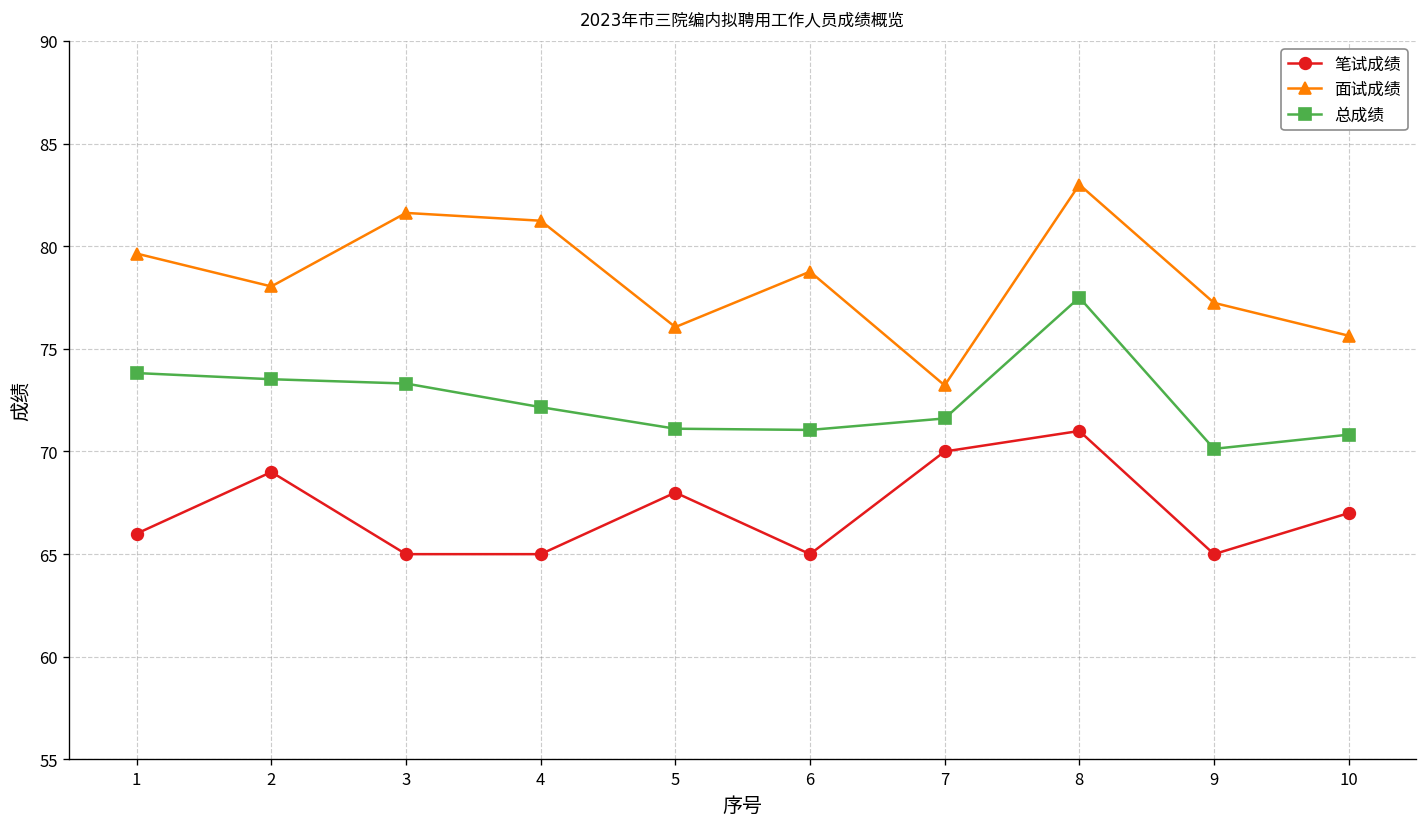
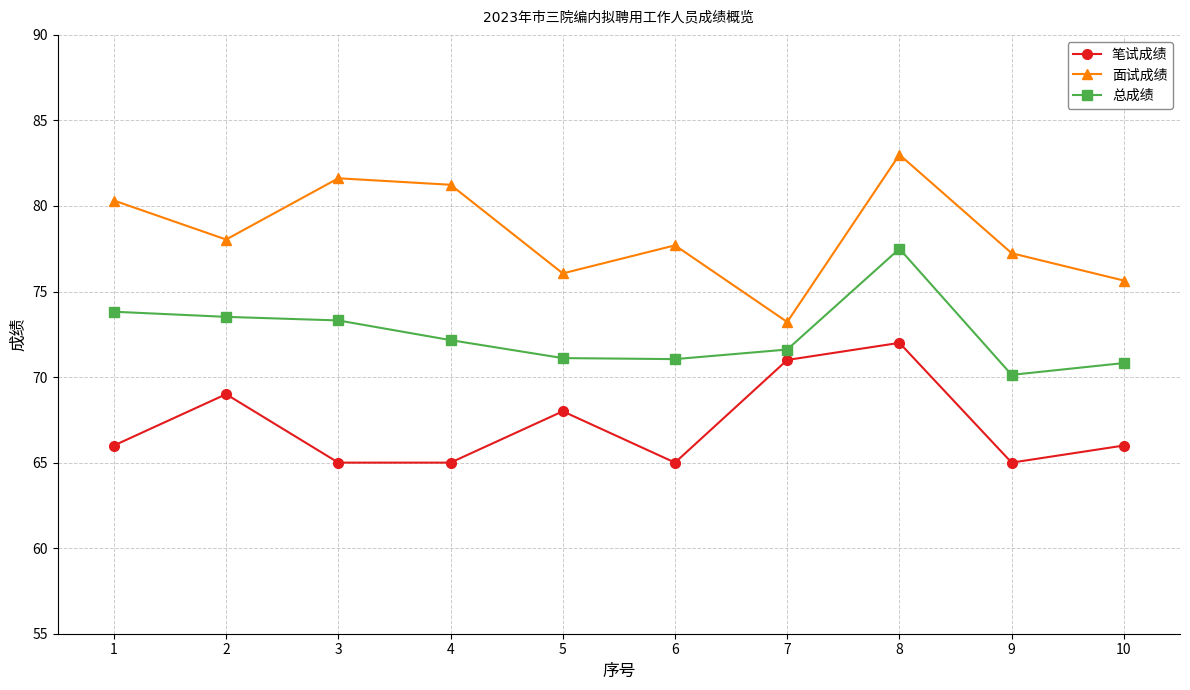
  {
    "笔试成绩": {
      "1": 66,
      "2": 69,
      "3": 65,
      "4": 65,
      "5": 68,
      "6": 65,
-     "7": 70,
-     "8": 71,
+     "7": 71,
+     "8": 72,
      "9": 65,
-     "10": 67
+     "10": 66
    },
    "面试成绩": {
-     "1": 79.6,
+     "1": 80.3,
      "2": 78.0,
      "3": 81.6,
      "4": 81.2,
      "5": 76.1,
-     "6": 78.8,
+     "6": 77.7,
      "7": 73.2,
      "8": 83.0,
      "9": 77.2,
      "10": 75.6
    },
    "总成绩": {
      "1": 73.8,
      "2": 73.5,
      "3": 73.3,
      "4": 72.2,
      "5": 71.1,
      "6": 71.1,
      "7": 71.6,
      "8": 77.5,
      "9": 70.1,
      "10": 70.8
    }
  }
